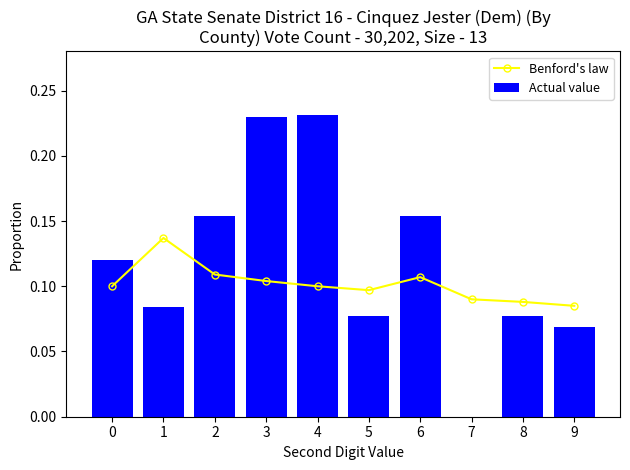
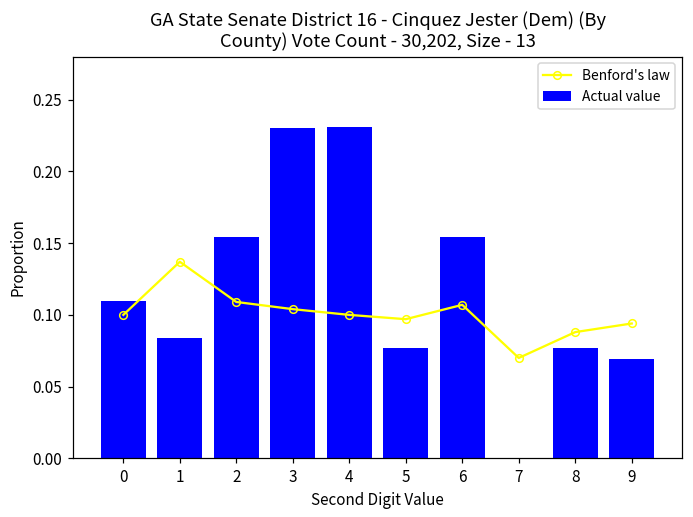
  {
    "Actual value": {
-     "0": 0.12,
+     "0": 0.11,
      "1": 0.084,
      "2": 0.154,
      "3": 0.23,
      "4": 0.23,
      "5": 0.077,
      "6": 0.154,
      "7": 0.00,
      "8": 0.077,
      "9": 0.07
    },
    "Benford's law": {
      "0": 0.100,
      "1": 0.137,
      "2": 0.109,
      "3": 0.104,
      "4": 0.100,
      "5": 0.097,
      "6": 0.107,
-     "7": 0.09,
+     "7": 0.07,
      "8": 0.088,
-     "9": 0.085
+     "9": 0.094
    }
  }
